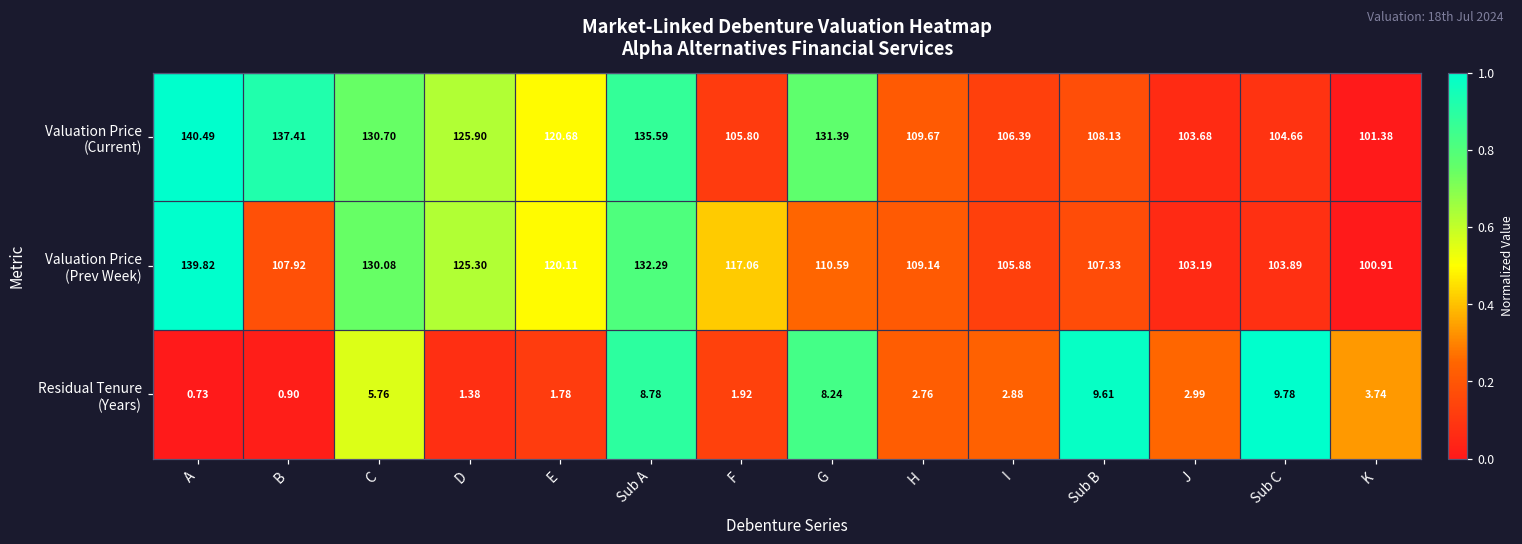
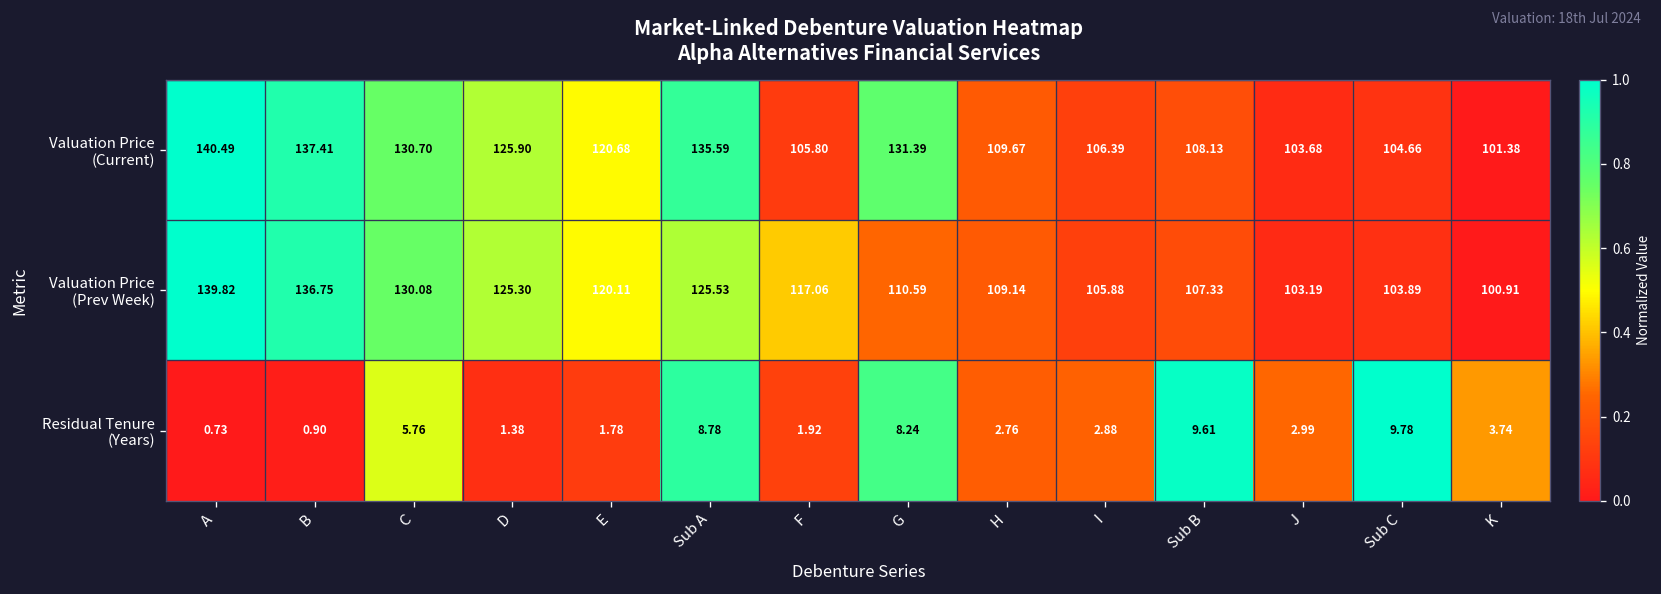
  {
    "Valuation Price (Current)": {
      "A": 140.49,
      "B": 137.41,
      "C": 130.70,
      "D": 125.90,
      "E": 120.68,
      "Sub A": 135.59,
      "F": 105.80,
      "G": 131.39,
      "H": 109.67,
      "I": 106.39,
      "Sub B": 108.13,
      "J": 103.68,
      "Sub C": 104.66,
      "K": 101.38
    },
    "Valuation Price (Prev Week)": {
      "A": 139.82,
-     "B": 107.92,
+     "B": 136.75,
      "C": 130.08,
      "D": 125.30,
      "E": 120.11,
-     "Sub A": 132.29,
+     "Sub A": 125.53,
      "F": 117.06,
      "G": 110.59,
      "H": 109.14,
      "I": 105.88,
      "Sub B": 107.33,
      "J": 103.19,
      "Sub C": 103.89,
      "K": 100.91
    },
    "Residual Tenure (Years)": {
      "A": 0.73,
      "B": 0.90,
      "C": 5.76,
      "D": 1.38,
      "E": 1.78,
      "Sub A": 8.78,
      "F": 1.92,
      "G": 8.24,
      "H": 2.76,
      "I": 2.88,
      "Sub B": 9.61,
      "J": 2.99,
      "Sub C": 9.78,
      "K": 3.74
    }
  }
